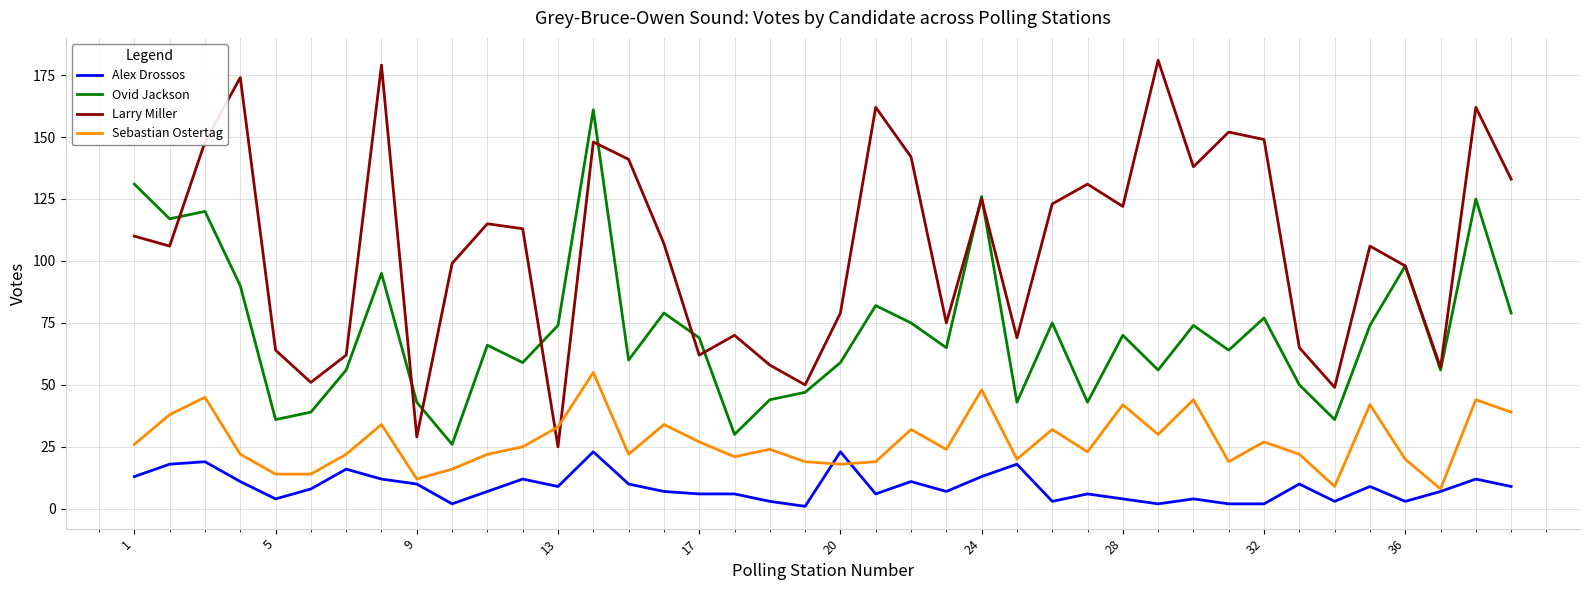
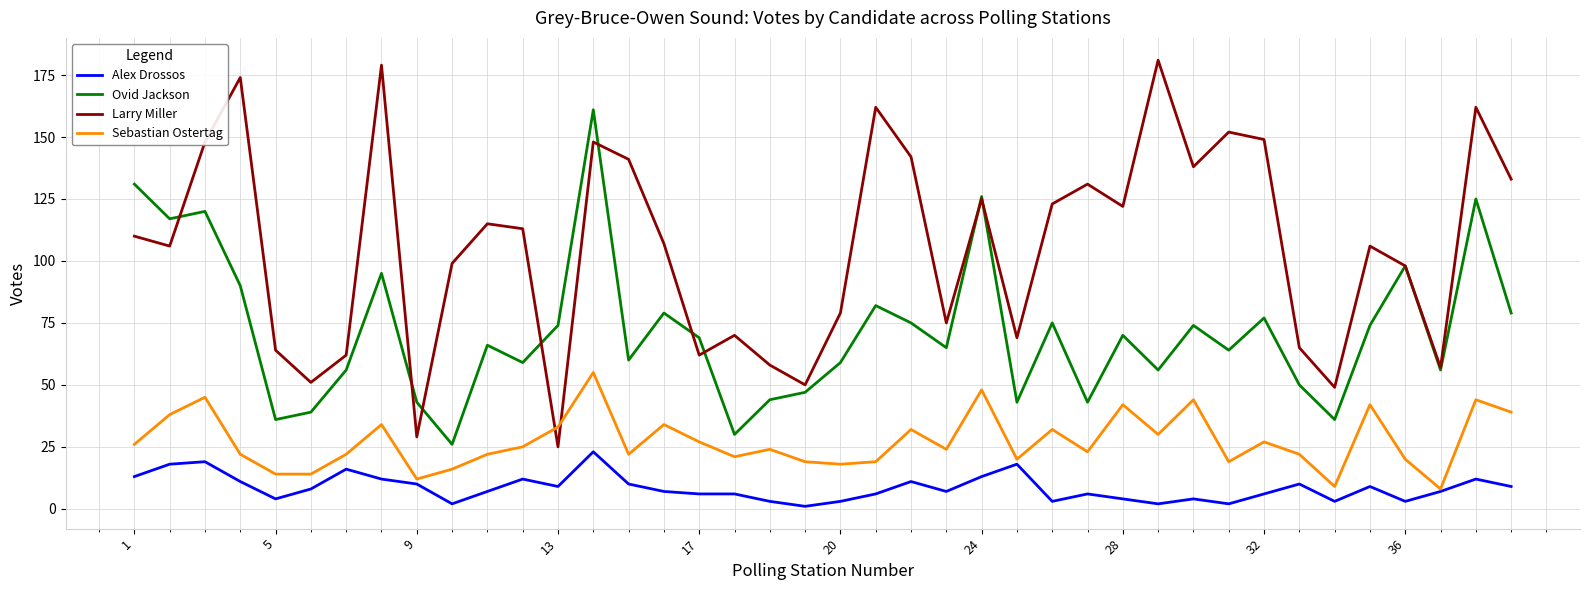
  {
    "Alex Drossos": {
      "1": 13,
      "5": 4,
      "9": 10,
      "13": 9,
      "17": 6,
-     "20": 23,
+     "20": 3,
      "24": 13,
      "28": 4,
-     "32": 2,
+     "32": 6,
      "36": 3
    },
    "Ovid Jackson": {
      "1": 131,
      "5": 36,
      "9": 43,
      "13": 74,
      "17": 69,
      "20": 59,
      "28": 70,
      "32": 77
    },
    "Larry Miller": {
      "1": 110,
      "5": 64,
      "9": 29,
      "13": 25,
      "17": 62,
      "20": 79,
      "28": 122,
      "32": 149
    },
    "Sebastian Ostertag": {
      "1": 26,
      "5": 14,
      "9": 12,
      "13": 33,
      "17": 27,
      "20": 18,
      "24": 48,
      "28": 42,
      "32": 27,
      "36": 20
    }
  }
